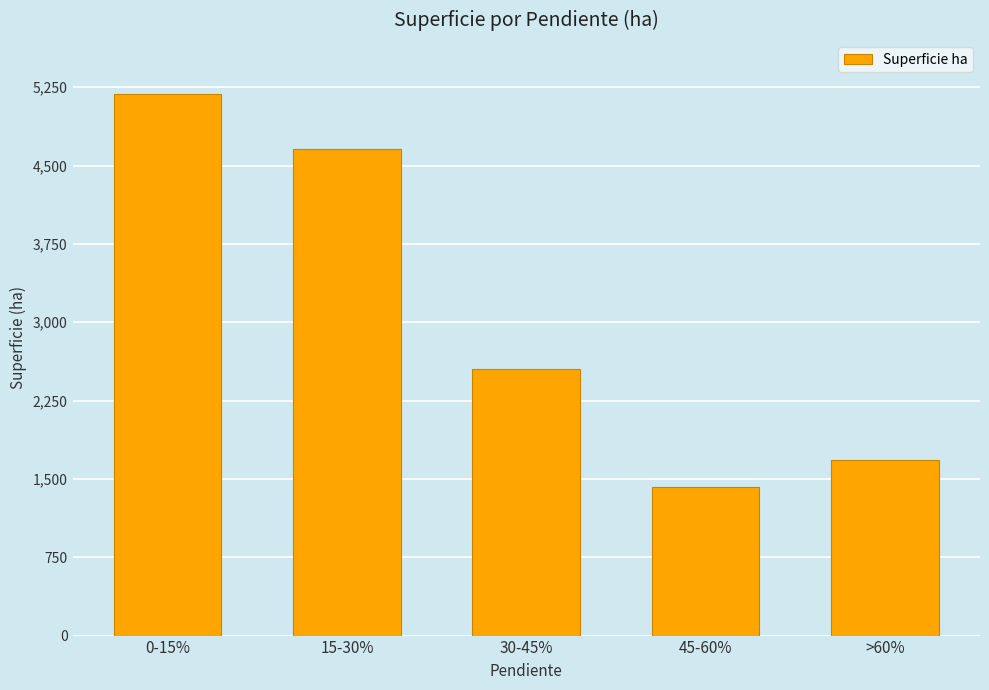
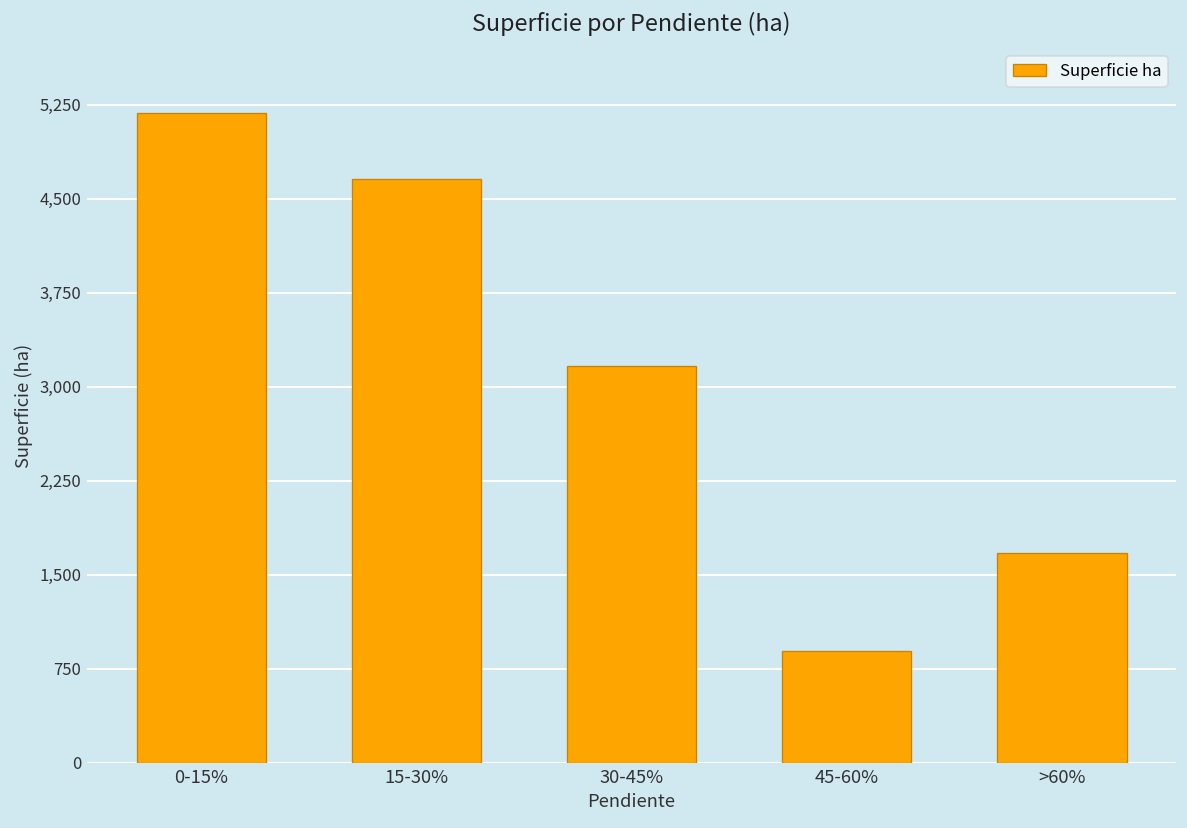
  {
    "0-15%": "5,180",
    "15-30%": "4,650",
-   "30-45%": "2,560",
-   "45-60%": "1,430",
+   "30-45%": "3,170",
+   "45-60%": "890",
    ">60%": "1,680"
  }
